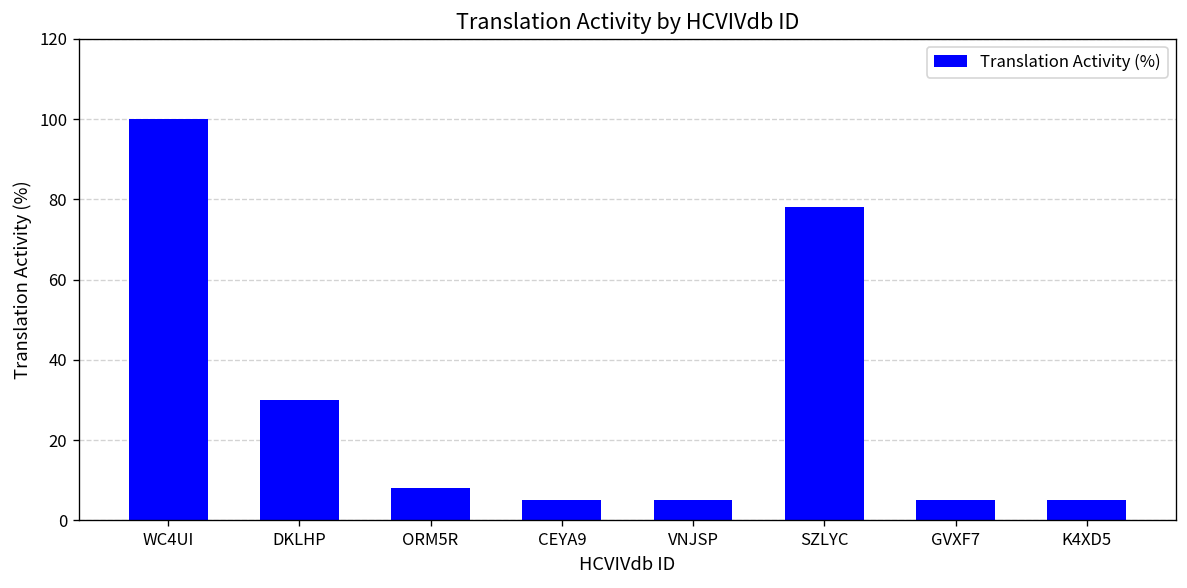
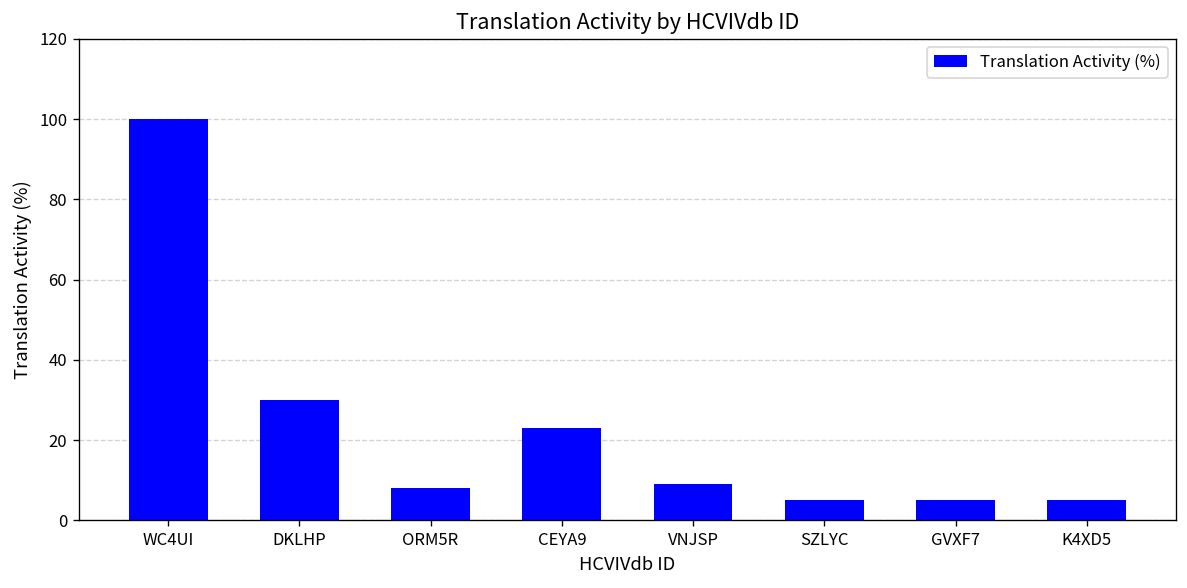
  {
    "WC4UI": 100,
    "DKLHP": 30,
    "ORM5R": 8,
-   "CEYA9": 5,
-   "VNJSP": 5,
-   "SZLYC": 78,
+   "CEYA9": 23,
+   "VNJSP": 9,
+   "SZLYC": 5,
    "GVXF7": 5,
    "K4XD5": 5
  }
